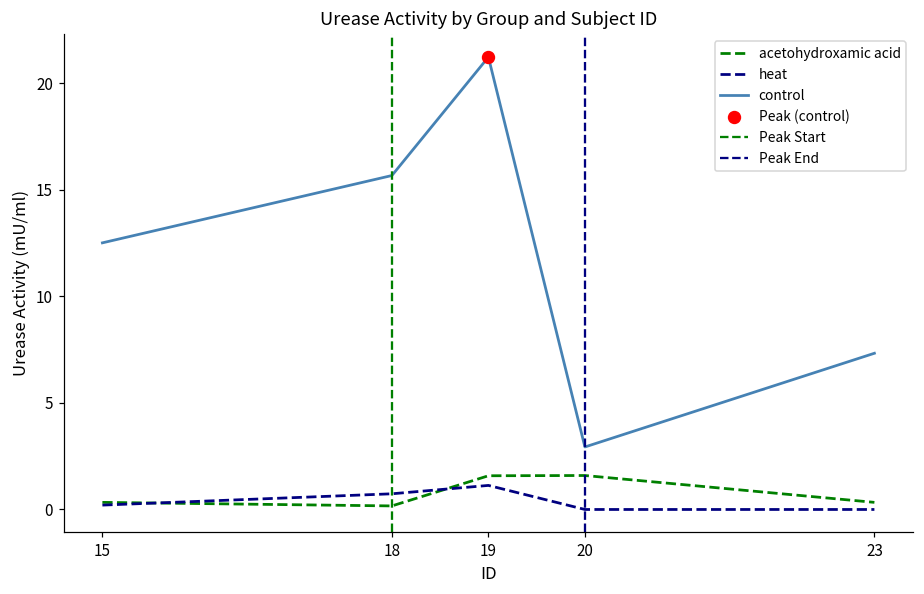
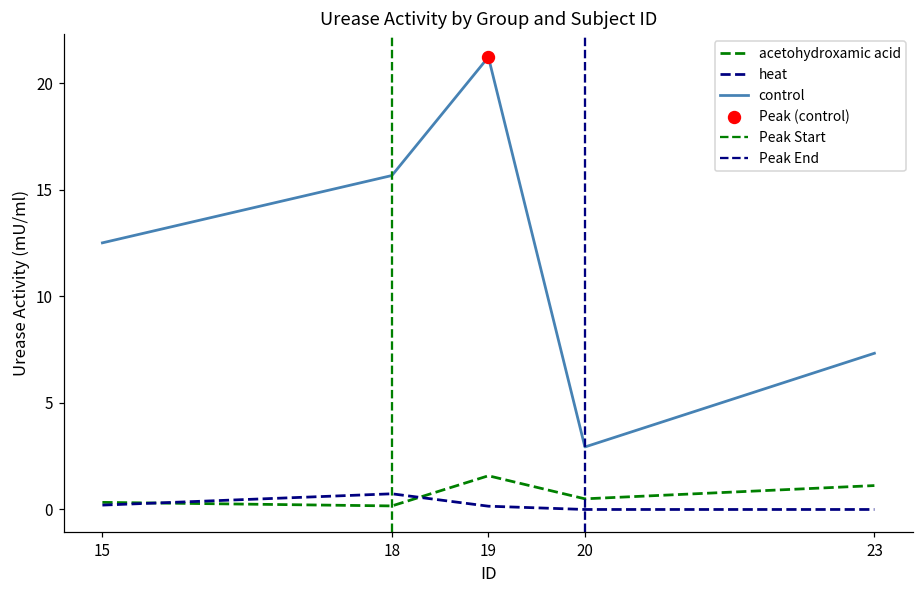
  {
    "acetohydroxamic acid": {
      "18": 0.2,
      "19": 1.6,
-     "20": 1.6,
-     "23": 0.3
+     "20": 0.5,
+     "23": 1.1
    },
    "heat": {
      "18": 0.7,
-     "19": 1.1,
+     "19": 0.2,
      "20": 0.0,
      "23": 0.0
    },
    "control": {
      "15": 12.5,
      "18": 15.7,
      "20": 2.9,
      "23": 7.3
    }
  }
